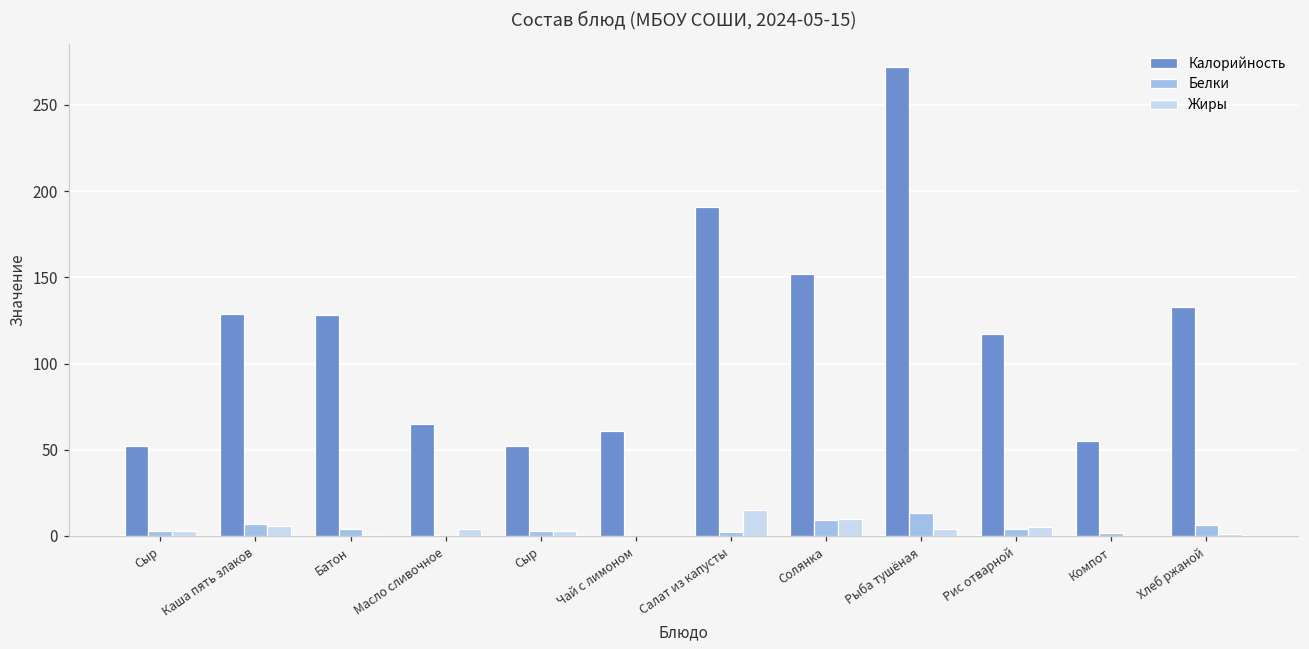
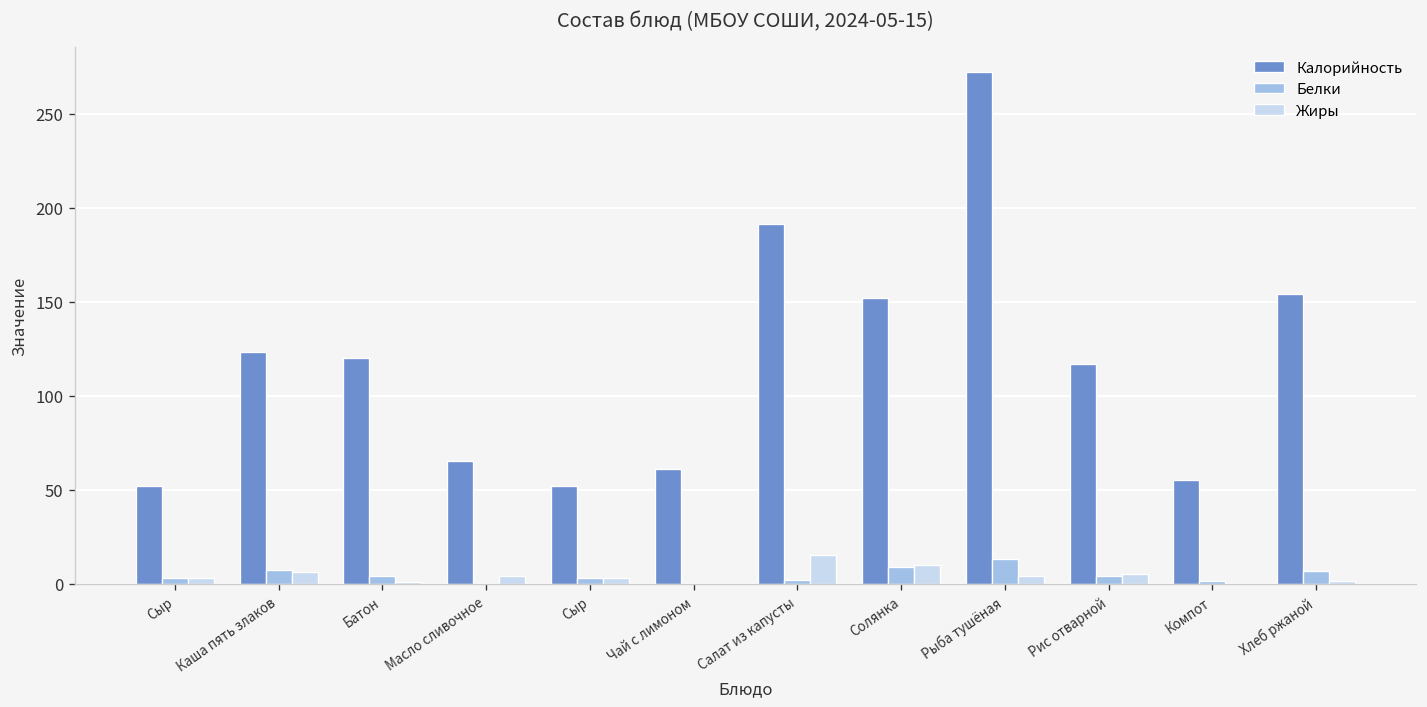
  {
    "Калорийность": {
-     "Каша пять злаков": 129,
-     "Батон": 128,
+     "Каша пять злаков": 123,
+     "Батон": 120,
      "Масло сливочное": 65,
      "Чай с лимоном": 61,
      "Салат из капусты": 191,
      "Солянка": 152,
      "Рыба тушёная": 272,
      "Рис отварной": 117,
      "Компот": 55,
-     "Хлеб ржаной": 133
+     "Хлеб ржаной": 154
    }
  }
